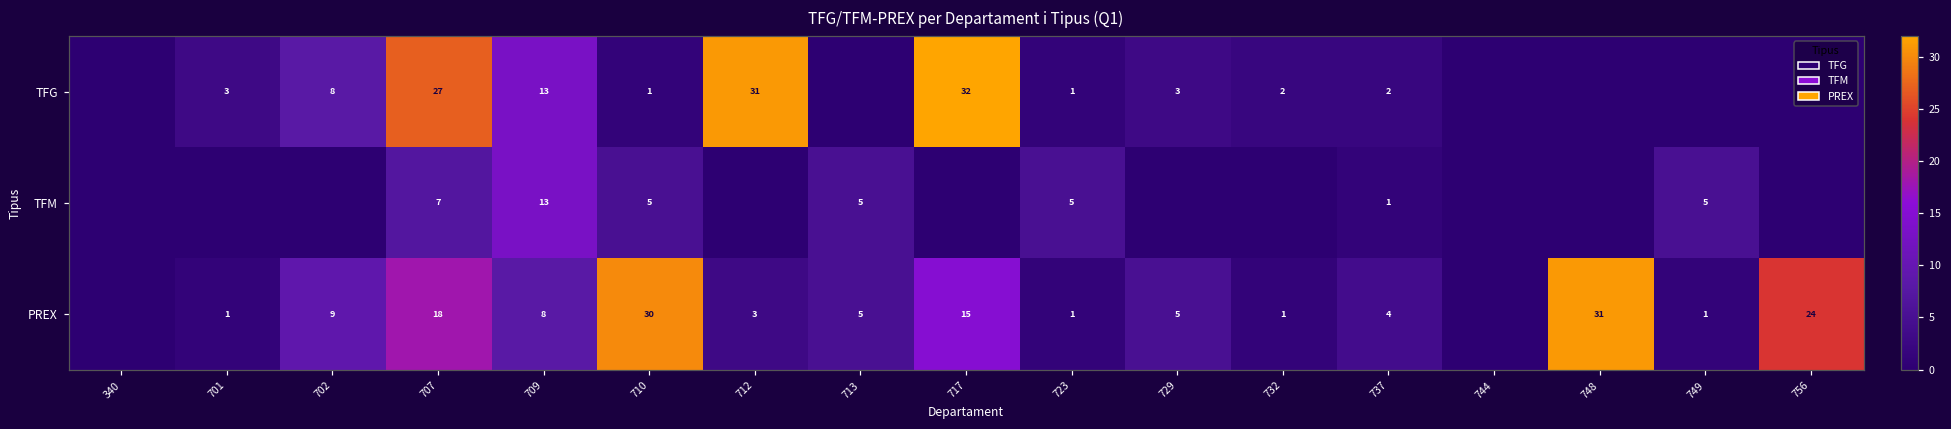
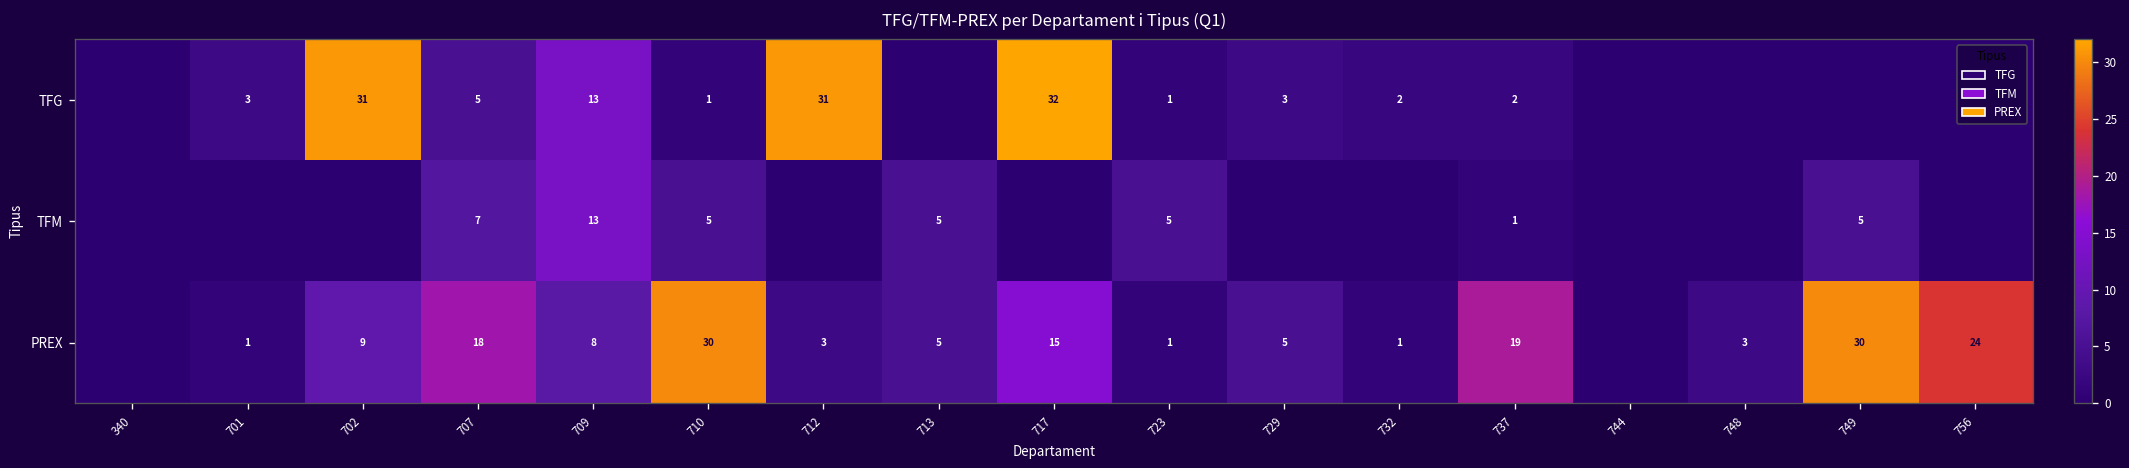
  {
    "TFG": {
      "701": 3,
-     "702": 8,
-     "707": 27,
+     "702": 31,
+     "707": 5,
      "709": 13,
      "710": 1,
      "712": 31,
      "717": 32,
      "723": 1,
      "729": 3,
      "732": 2,
      "737": 2
    },
    "TFM": {
      "707": 7,
      "709": 13,
      "710": 5,
      "713": 5,
      "723": 5,
      "737": 1,
      "749": 5
    },
    "PREX": {
      "701": 1,
      "702": 9,
      "707": 18,
      "709": 8,
      "710": 30,
      "712": 3,
      "713": 5,
      "717": 15,
      "723": 1,
      "729": 5,
      "732": 1,
-     "737": 4,
-     "748": 31,
-     "749": 1,
+     "737": 19,
+     "748": 3,
+     "749": 30,
      "756": 24
    }
  }
